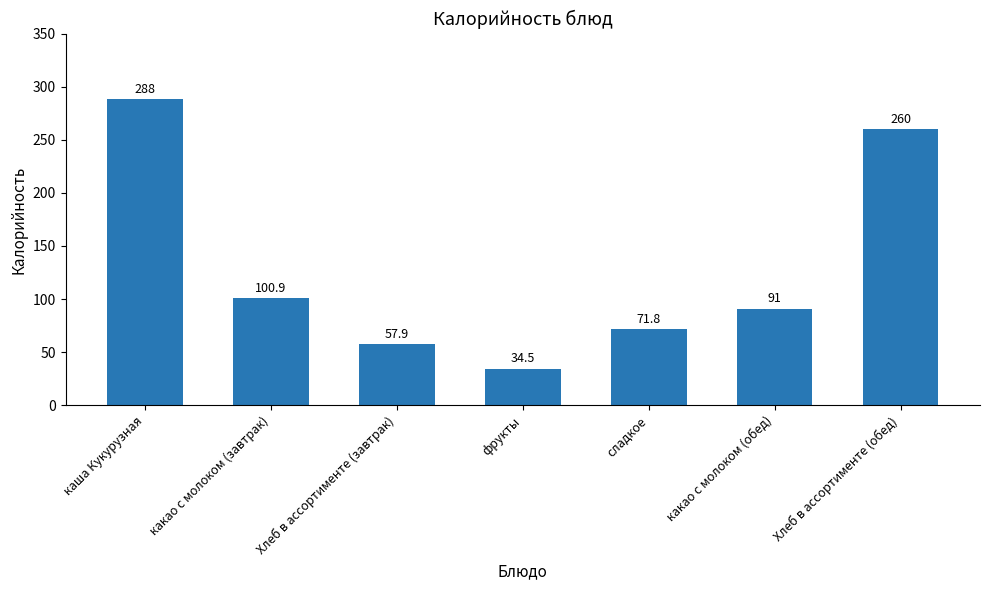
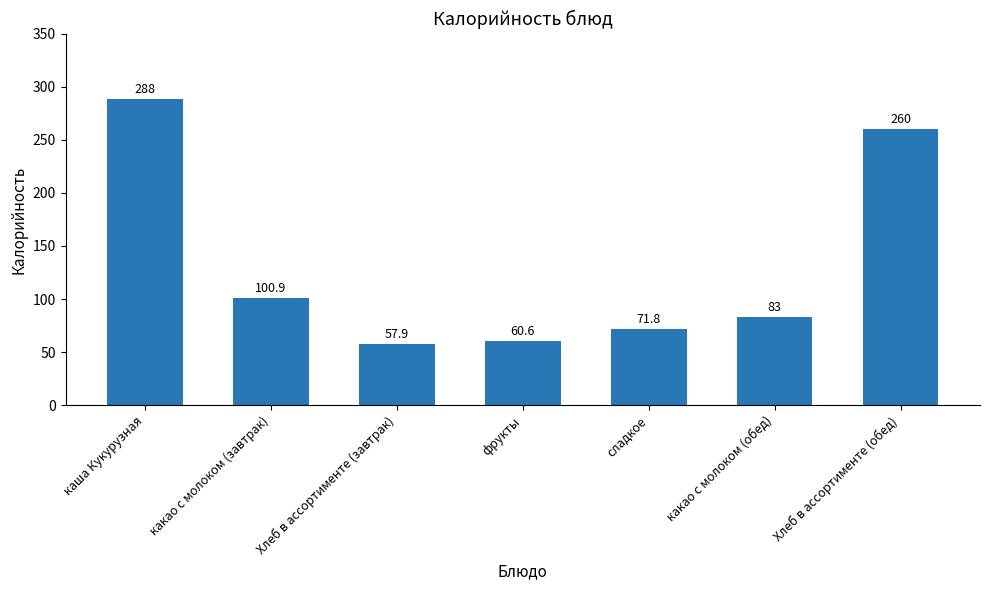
  {
    "каша Кукурузная": 288,
    "какао с молоком (завтрак)": 100.9,
    "Хлеб в ассортименте (завтрак)": 57.9,
-   "фрукты": 34.5,
+   "фрукты": 60.6,
    "сладкое": 71.8,
-   "какао с молоком (обед)": 91,
+   "какао с молоком (обед)": 83,
    "Хлеб в ассортименте (обед)": 260
  }
